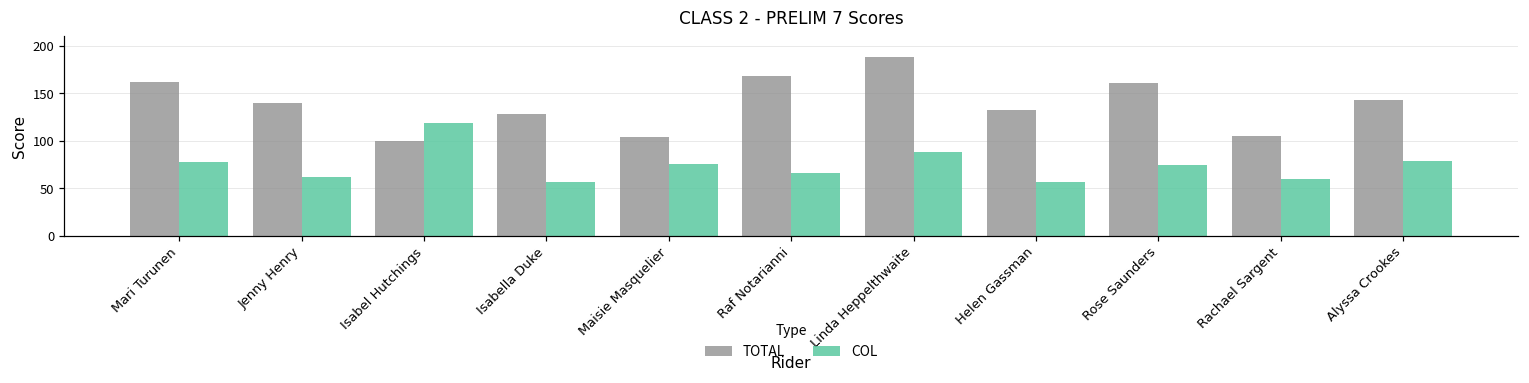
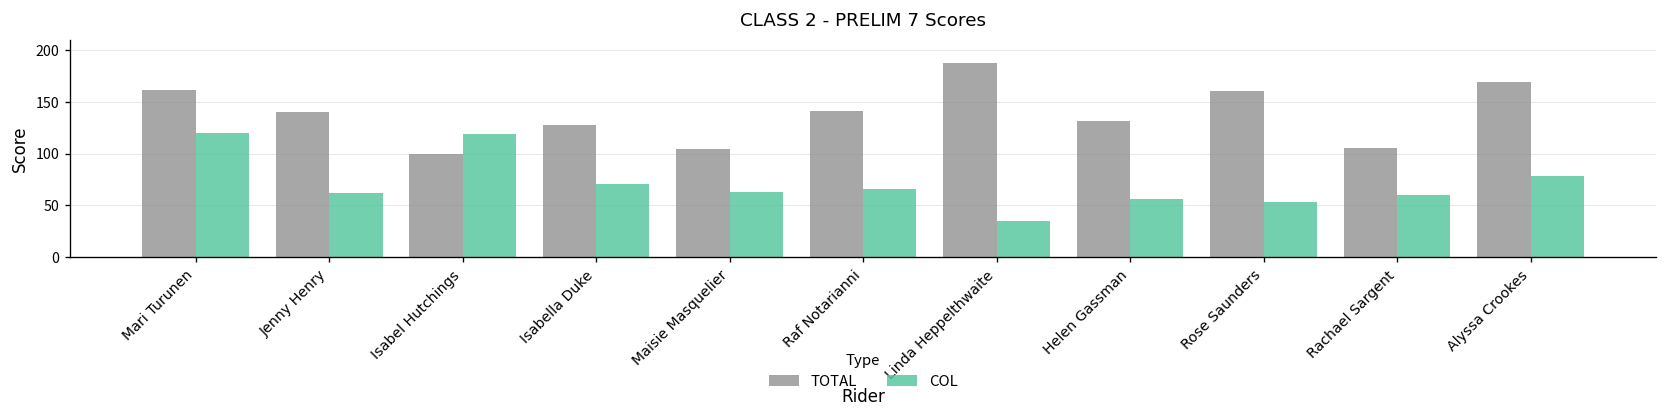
  {
    "TOTAL": {
      "Mari Turunen": 160,
      "Jenny Henry": 140,
      "Isabel Hutchings": 100,
      "Isabella Duke": 130,
      "Maisie Masquelier": 100,
-     "Raf Notarianni": 170,
+     "Raf Notarianni": 140,
      "Linda Heppelthwaite": 190,
      "Helen Gassman": 130,
      "Rose Saunders": 160,
      "Rachael Sargent": 110,
-     "Alyssa Crookes": 140
+     "Alyssa Crookes": 170
    },
    "COL": {
-     "Mari Turunen": 80,
+     "Mari Turunen": 120,
      "Jenny Henry": 60,
      "Isabel Hutchings": 120,
-     "Isabella Duke": 60,
-     "Maisie Masquelier": 80,
+     "Isabella Duke": 70,
+     "Maisie Masquelier": 60,
      "Raf Notarianni": 70,
-     "Linda Heppelthwaite": 90,
+     "Linda Heppelthwaite": 40,
      "Helen Gassman": 60,
-     "Rose Saunders": 70,
+     "Rose Saunders": 50,
      "Rachael Sargent": 60,
      "Alyssa Crookes": 80
    }
  }
